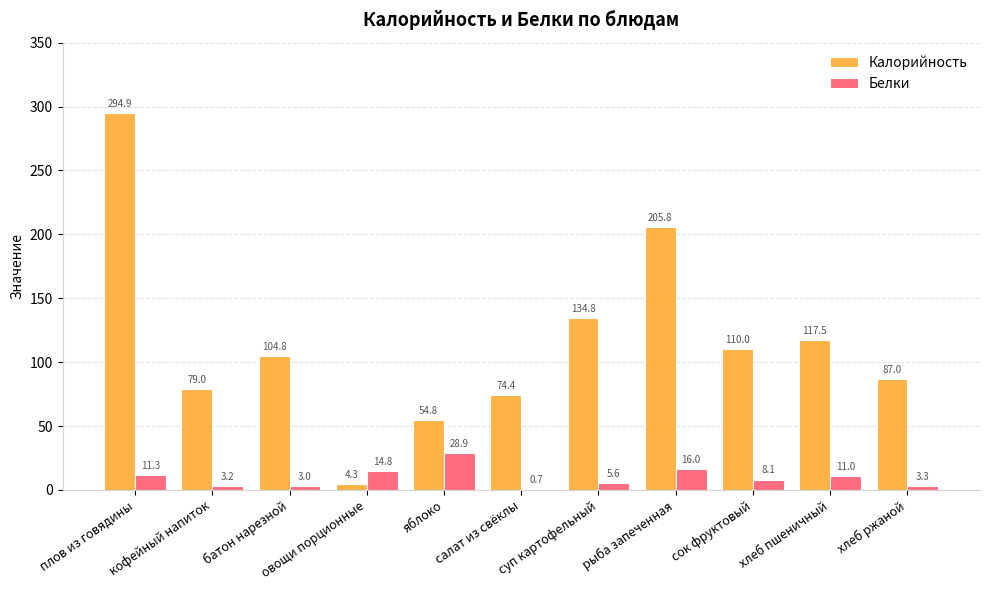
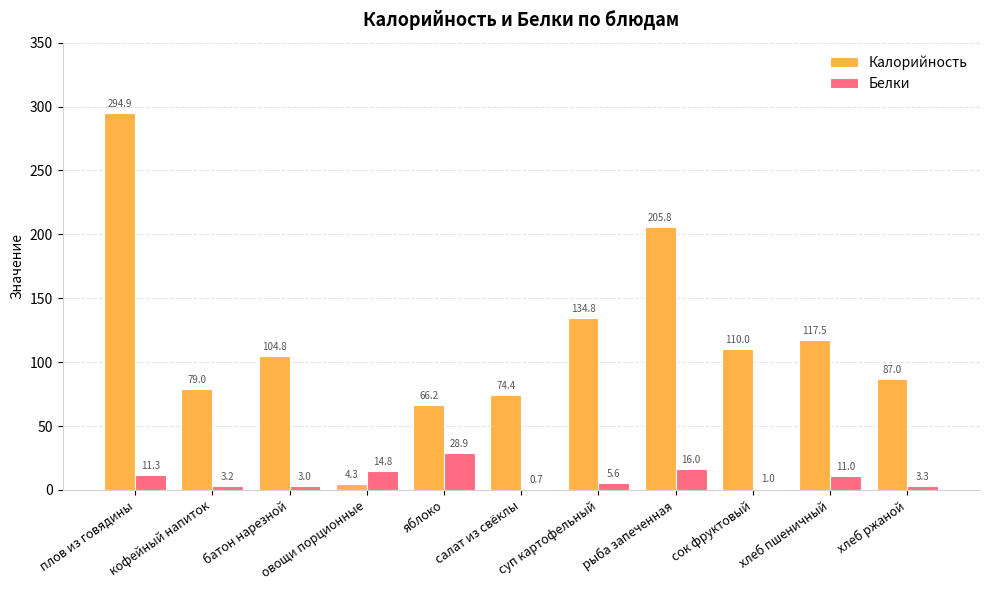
  {
    "Калорийность": {
      "плов из говядины": 294.9,
      "кофейный напиток": 79.0,
      "батон нарезной": 104.8,
      "овощи порционные": 4.3,
-     "яблоко": 54.8,
+     "яблоко": 66.2,
      "салат из свёклы": 74.4,
      "суп картофельный": 134.8,
      "рыба запеченная": 205.8,
      "сок фруктовый": 110.0,
      "хлеб пшеничный": 117.5,
      "хлеб ржаной": 87.0
    },
    "Белки": {
      "плов из говядины": 11.3,
      "кофейный напиток": 3.2,
      "батон нарезной": 3.0,
      "овощи порционные": 14.8,
      "яблоко": 28.9,
      "салат из свёклы": 0.7,
      "суп картофельный": 5.6,
      "рыба запеченная": 16.0,
-     "сок фруктовый": 8.1,
+     "сок фруктовый": 1.0,
      "хлеб пшеничный": 11.0,
      "хлеб ржаной": 3.3
    }
  }
